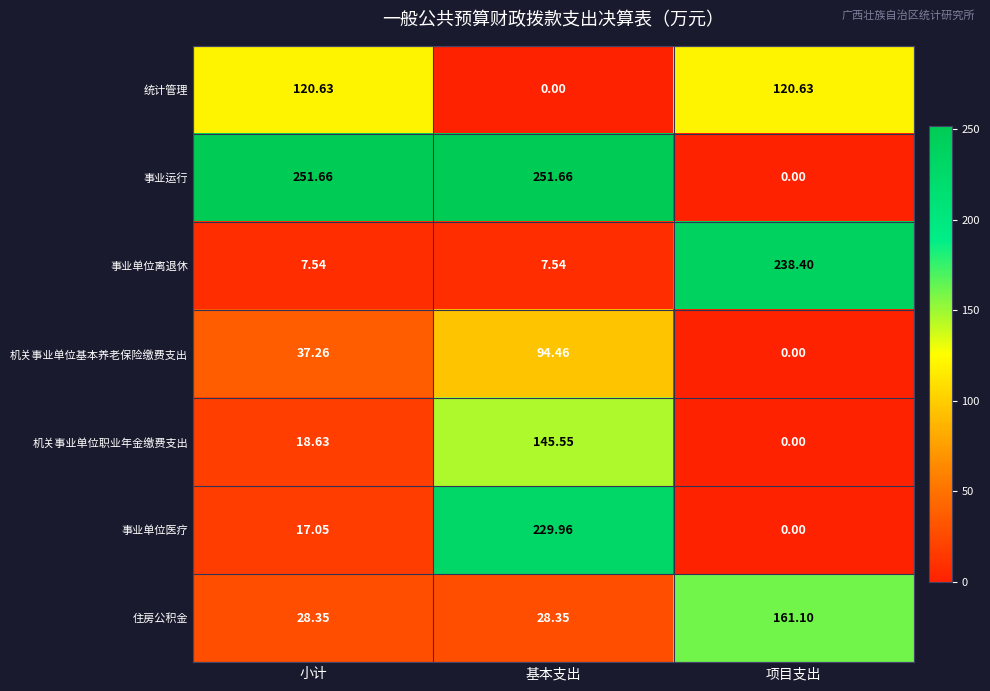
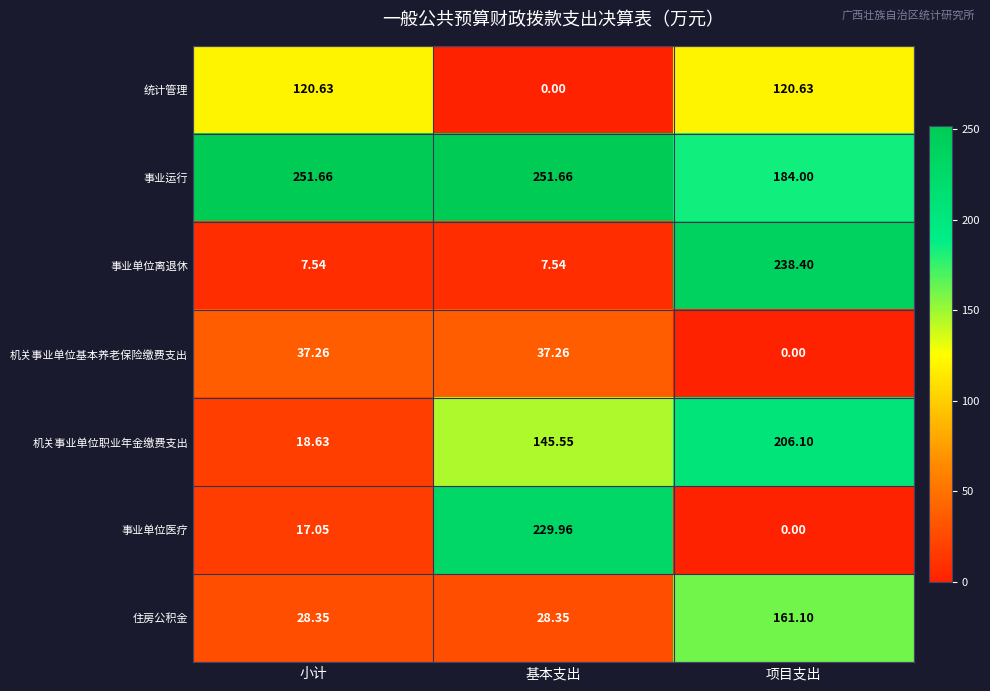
  {
    "统计管理": {
      "小计": 120.63,
      "基本支出": 0.00,
      "项目支出": 120.63
    },
    "事业运行": {
      "小计": 251.66,
      "基本支出": 251.66,
-     "项目支出": 0.00
+     "项目支出": 184.00
    },
    "事业单位离退休": {
      "小计": 7.54,
      "基本支出": 7.54,
      "项目支出": 238.40
    },
    "机关事业单位基本养老保险缴费支出": {
      "小计": 37.26,
-     "基本支出": 94.46,
+     "基本支出": 37.26,
      "项目支出": 0.00
    },
    "机关事业单位职业年金缴费支出": {
      "小计": 18.63,
      "基本支出": 145.55,
-     "项目支出": 0.00
+     "项目支出": 206.10
    },
    "事业单位医疗": {
      "小计": 17.05,
      "基本支出": 229.96,
      "项目支出": 0.00
    },
    "住房公积金": {
      "小计": 28.35,
      "基本支出": 28.35,
      "项目支出": 161.10
    }
  }
